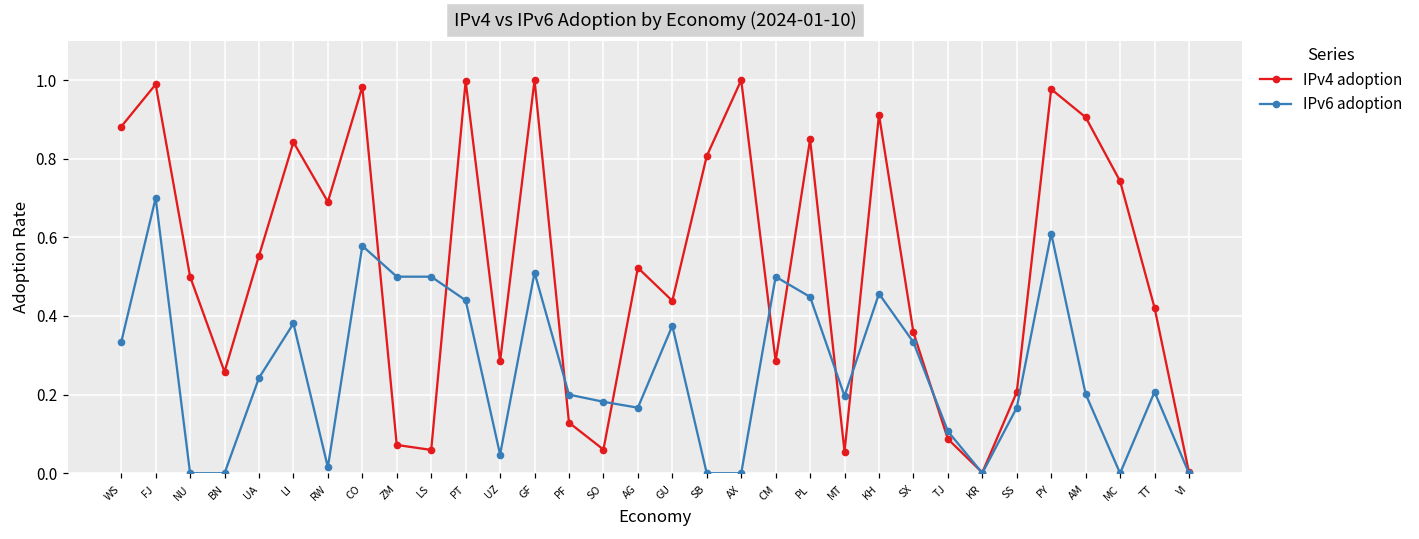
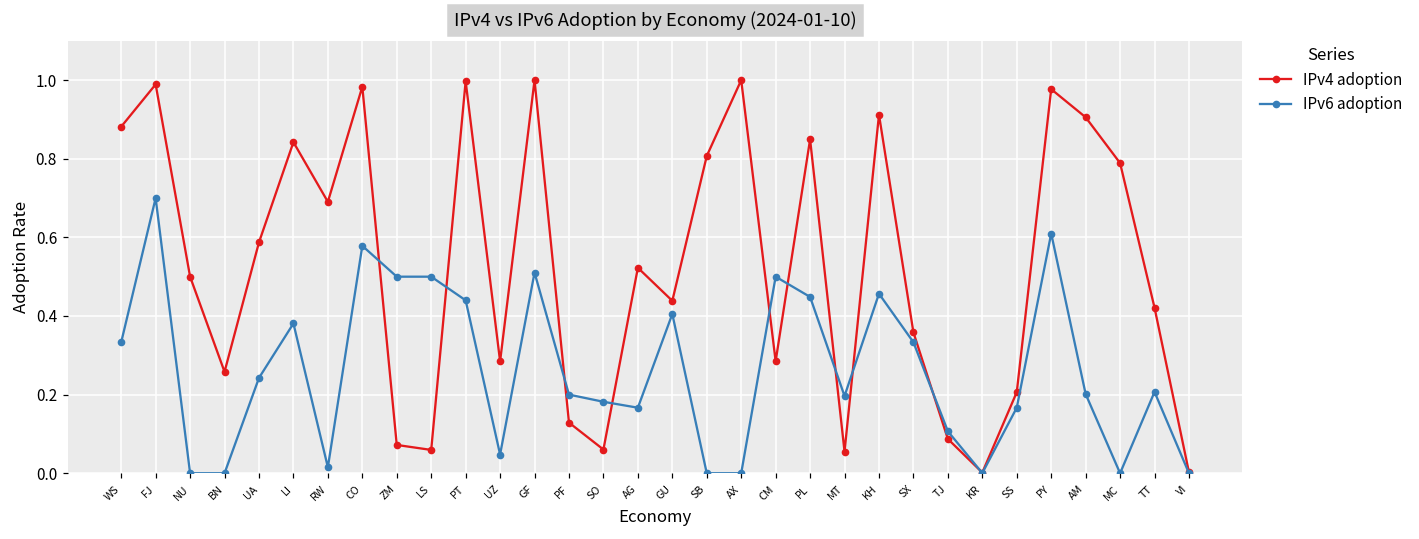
  {
    "IPv4 adoption": {
      "WS": 0.88,
      "FJ": 0.99,
      "NU": 0.50,
      "BN": 0.26,
-     "UA": 0.55,
+     "UA": 0.59,
      "LI": 0.84,
      "RW": 0.69,
      "CO": 0.98,
      "ZM": 0.07,
      "LS": 0.06,
      "PT": 1.00,
      "UZ": 0.28,
      "GF": 1.00,
      "PF": 0.13,
      "SO": 0.06,
      "AG": 0.52,
      "GU": 0.44,
      "SB": 0.81,
      "AX": 1.00,
      "CM": 0.28,
      "PL": 0.85,
      "MT": 0.06,
      "KH": 0.91,
      "SX": 0.36,
      "TJ": 0.09,
      "SS": 0.21,
      "PY": 0.98,
      "AM": 0.91,
-     "MC": 0.74,
+     "MC": 0.79,
      "TT": 0.42
    },
    "IPv6 adoption": {
      "WS": 0.33,
      "FJ": 0.70,
      "NU": 0.00,
      "BN": 0.00,
      "UA": 0.24,
      "LI": 0.38,
      "RW": 0.02,
      "CO": 0.58,
      "ZM": 0.50,
      "LS": 0.50,
      "PT": 0.44,
      "UZ": 0.05,
      "GF": 0.51,
      "PF": 0.20,
      "SO": 0.18,
      "AG": 0.17,
-     "GU": 0.38,
+     "GU": 0.41,
      "SB": 0.00,
      "AX": 0.00,
      "CM": 0.50,
      "PL": 0.45,
      "MT": 0.20,
      "KH": 0.46,
      "SX": 0.33,
      "TJ": 0.11,
      "SS": 0.17,
      "PY": 0.61,
      "AM": 0.20,
      "MC": 0.00,
      "TT": 0.21
    }
  }
